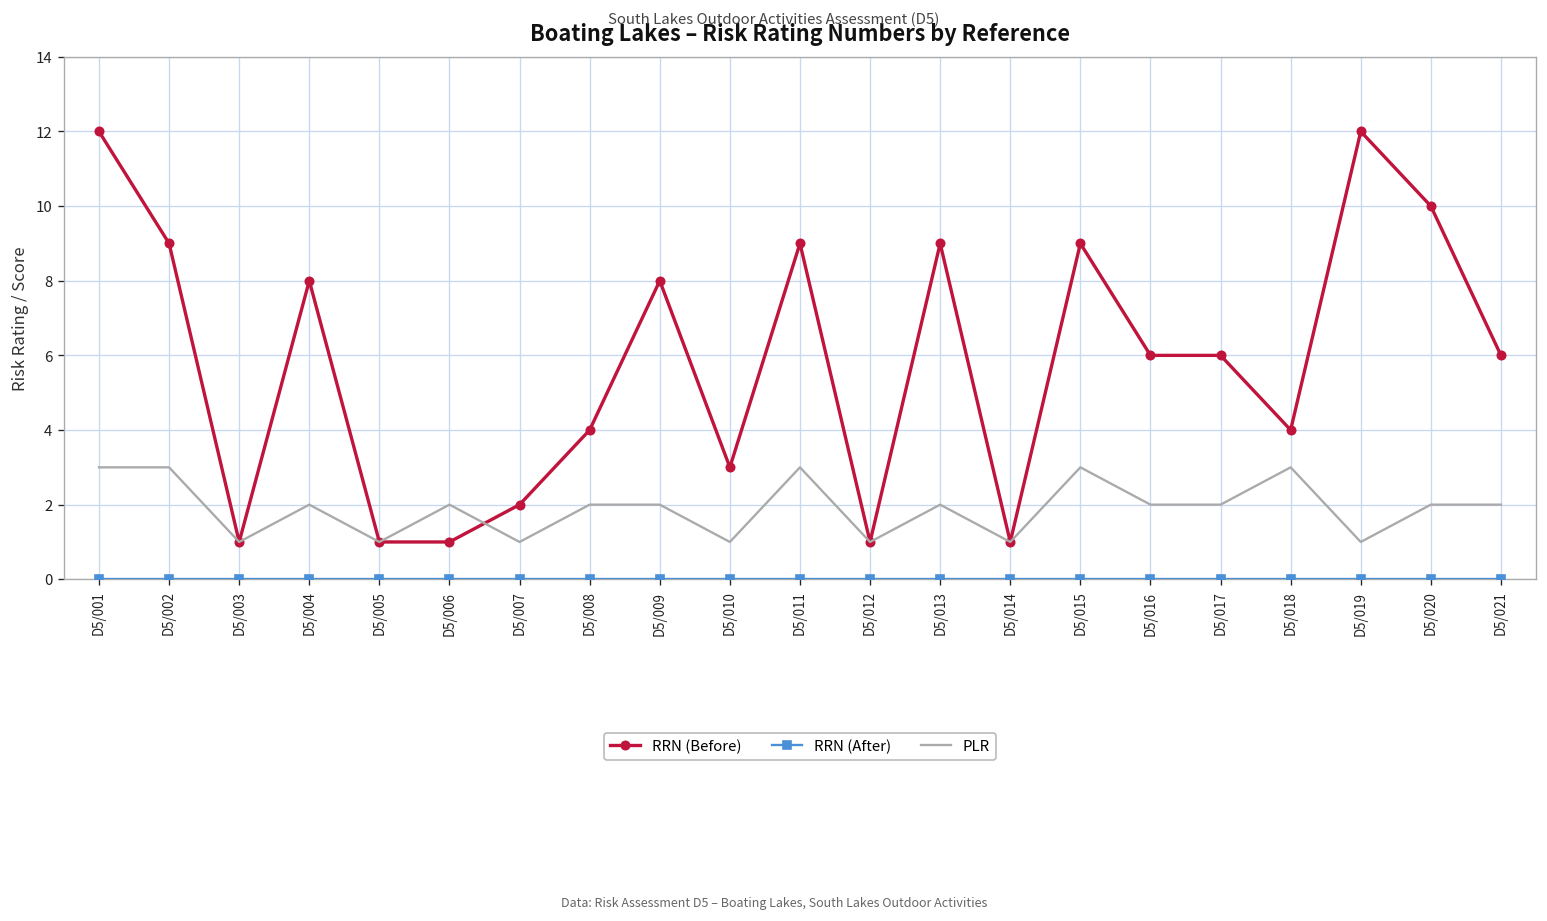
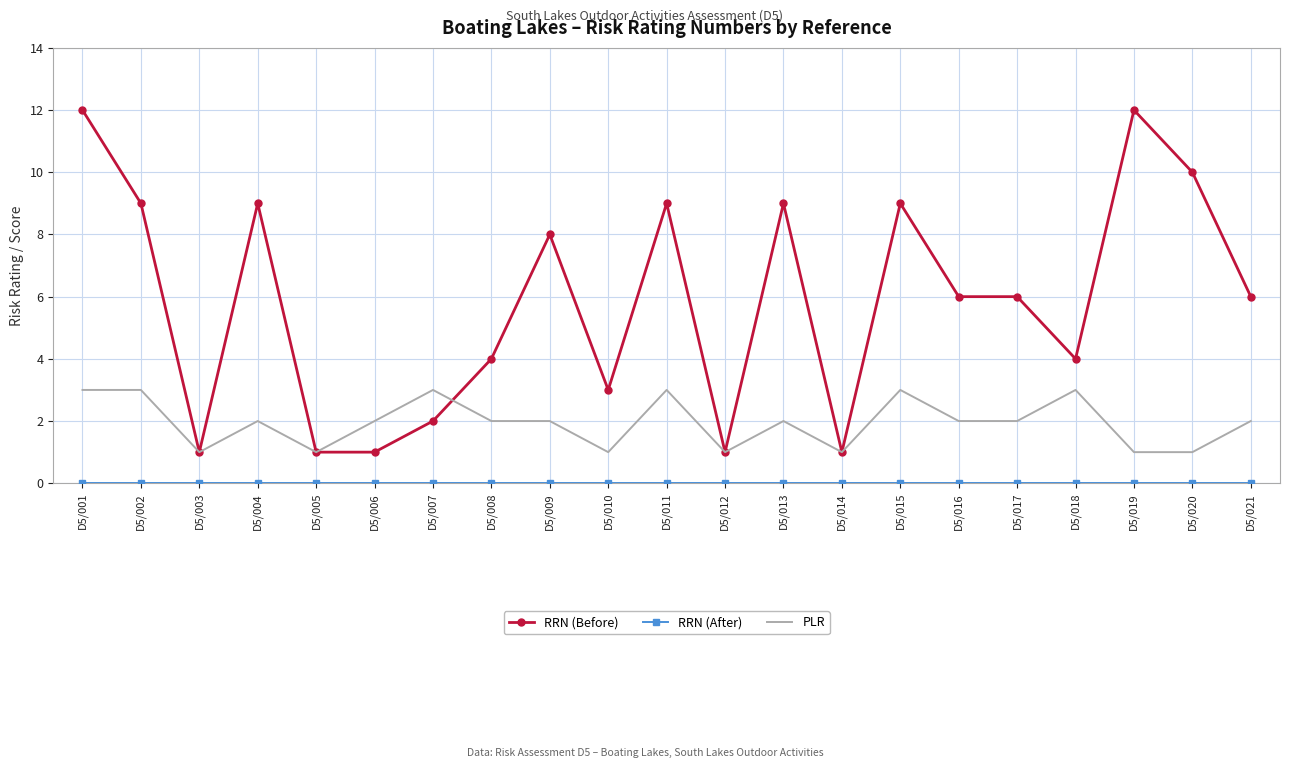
  {
    "RRN (Before)": {
      "D5/001": 12,
      "D5/002": 9,
-     "D5/004": 8,
+     "D5/004": 9,
      "D5/006": 1,
      "D5/007": 2,
      "D5/008": 4,
      "D5/009": 8,
      "D5/010": 3,
      "D5/011": 9,
      "D5/013": 9,
      "D5/015": 9,
      "D5/016": 6,
      "D5/017": 6,
      "D5/018": 4,
      "D5/019": 12,
      "D5/020": 10,
      "D5/021": 6
    },
    "RRN (After)": {
      "D5/001": 0,
      "D5/002": 0,
      "D5/003": 0,
      "D5/004": 0,
      "D5/005": 0,
      "D5/006": 0,
      "D5/007": 0,
      "D5/008": 0,
      "D5/009": 0,
      "D5/010": 0,
      "D5/011": 0,
      "D5/012": 0,
      "D5/013": 0,
      "D5/014": 0,
      "D5/015": 0,
      "D5/016": 0,
      "D5/017": 0,
      "D5/018": 0,
      "D5/019": 0,
      "D5/020": 0,
      "D5/021": 0
    },
    "PLR": {
      "D5/001": 3,
      "D5/002": 3,
      "D5/004": 2,
      "D5/006": 2,
-     "D5/007": 1,
+     "D5/007": 3,
      "D5/008": 2,
      "D5/009": 2,
      "D5/010": 1,
      "D5/011": 3,
      "D5/013": 2,
      "D5/015": 3,
      "D5/016": 2,
      "D5/017": 2,
      "D5/018": 3,
      "D5/019": 1,
-     "D5/020": 2,
+     "D5/020": 1,
      "D5/021": 2
    }
  }
